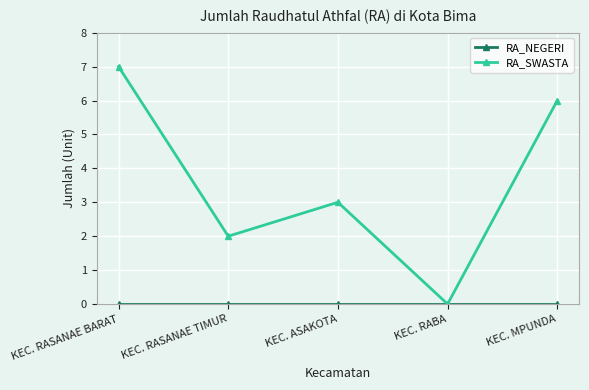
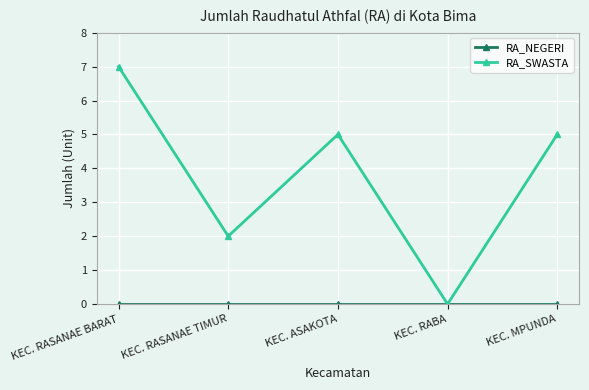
  {
    "RA_NEGERI": {
      "KEC. RASANAE BARAT": 0,
      "KEC. RASANAE TIMUR": 0,
      "KEC. ASAKOTA": 0,
      "KEC. MPUNDA": 0
    },
    "RA_SWASTA": {
      "KEC. RASANAE BARAT": 7,
      "KEC. RASANAE TIMUR": 2,
-     "KEC. ASAKOTA": 3,
-     "KEC. MPUNDA": 6
+     "KEC. ASAKOTA": 5,
+     "KEC. MPUNDA": 5
    }
  }
